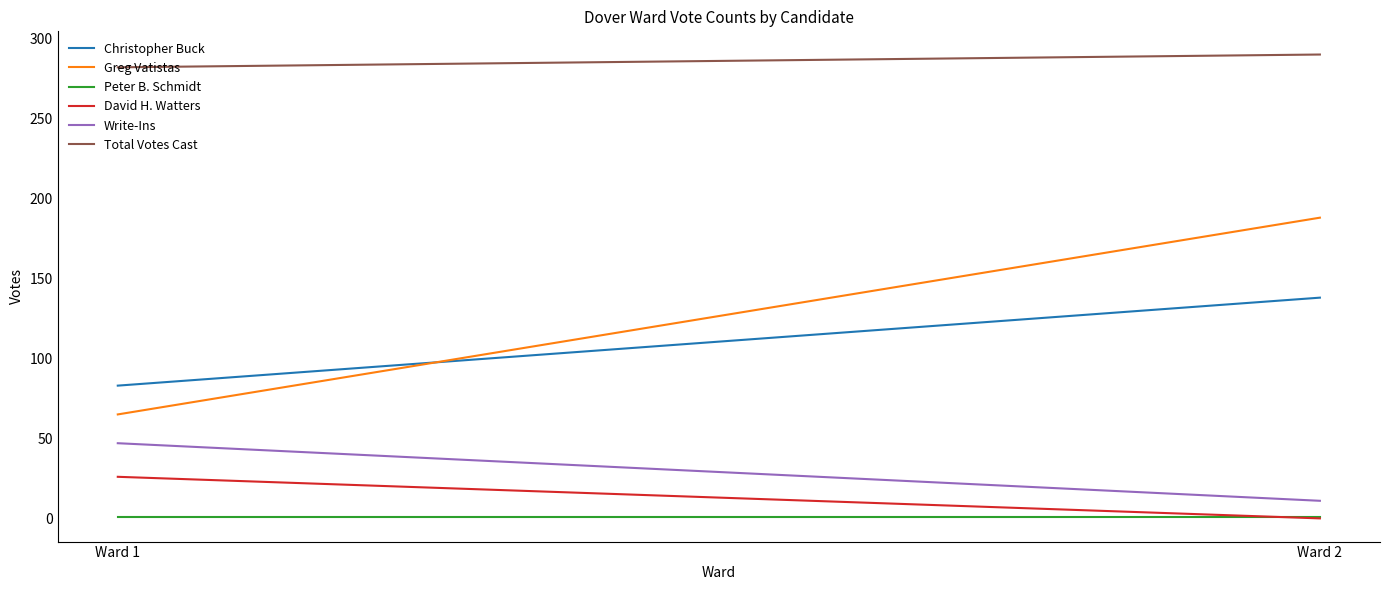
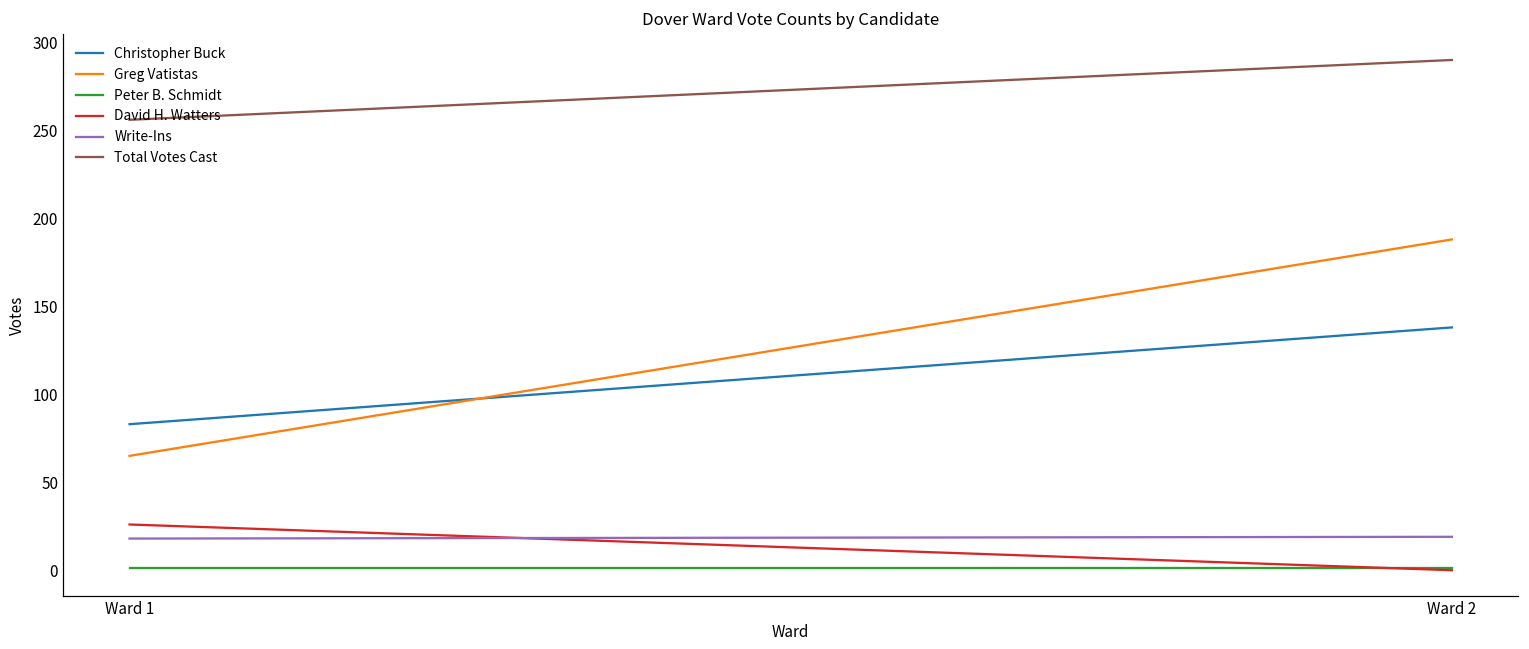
  {
    "Christopher Buck": {
      "Ward 1": 83,
      "Ward 2": 138
    },
    "Greg Vatistas": {
      "Ward 1": 65,
      "Ward 2": 188
    },
    "Peter B. Schmidt": {
      "Ward 1": 1
    },
    "David H. Watters": {
      "Ward 1": 26
    },
    "Write-Ins": {
-     "Ward 1": 47,
-     "Ward 2": 11
+     "Ward 1": 18,
+     "Ward 2": 19
    },
    "Total Votes Cast": {
-     "Ward 1": 282,
+     "Ward 1": 256,
      "Ward 2": 290
    }
  }
